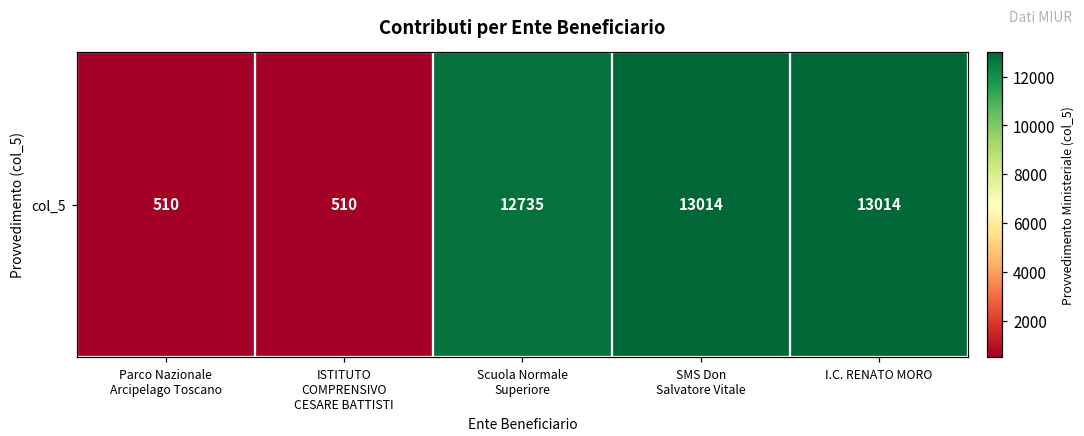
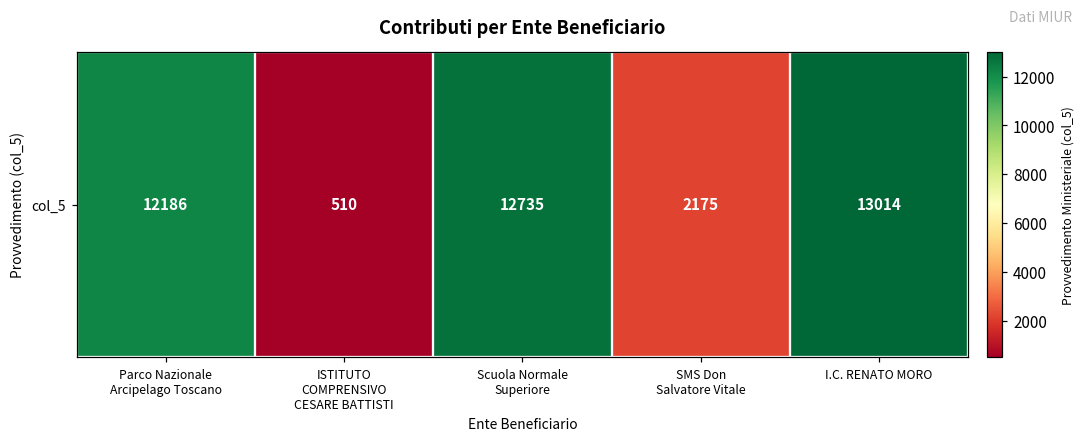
  {
    "col_5": {
-     "Parco Nazionale Arcipelago Toscano": 510,
+     "Parco Nazionale Arcipelago Toscano": 12186,
      "ISTITUTO COMPRENSIVO CESARE BATTISTI": 510,
      "Scuola Normale Superiore": 12735,
-     "SMS Don Salvatore Vitale": 13014,
+     "SMS Don Salvatore Vitale": 2175,
      "I.C. RENATO MORO": 13014
    }
  }
